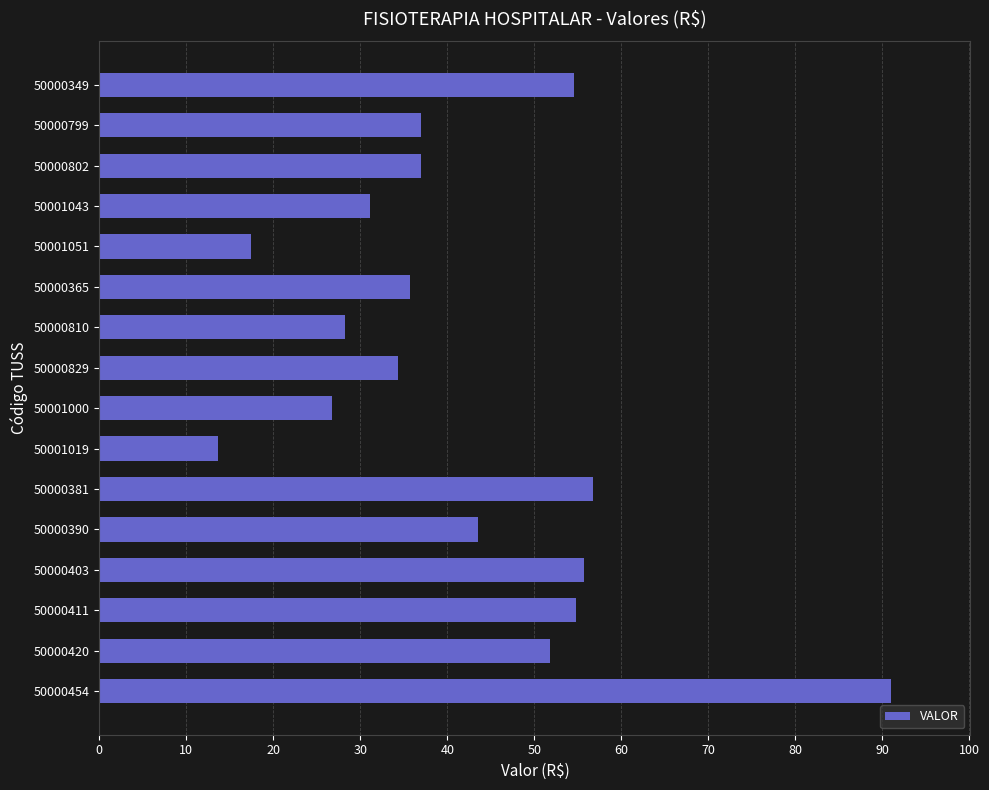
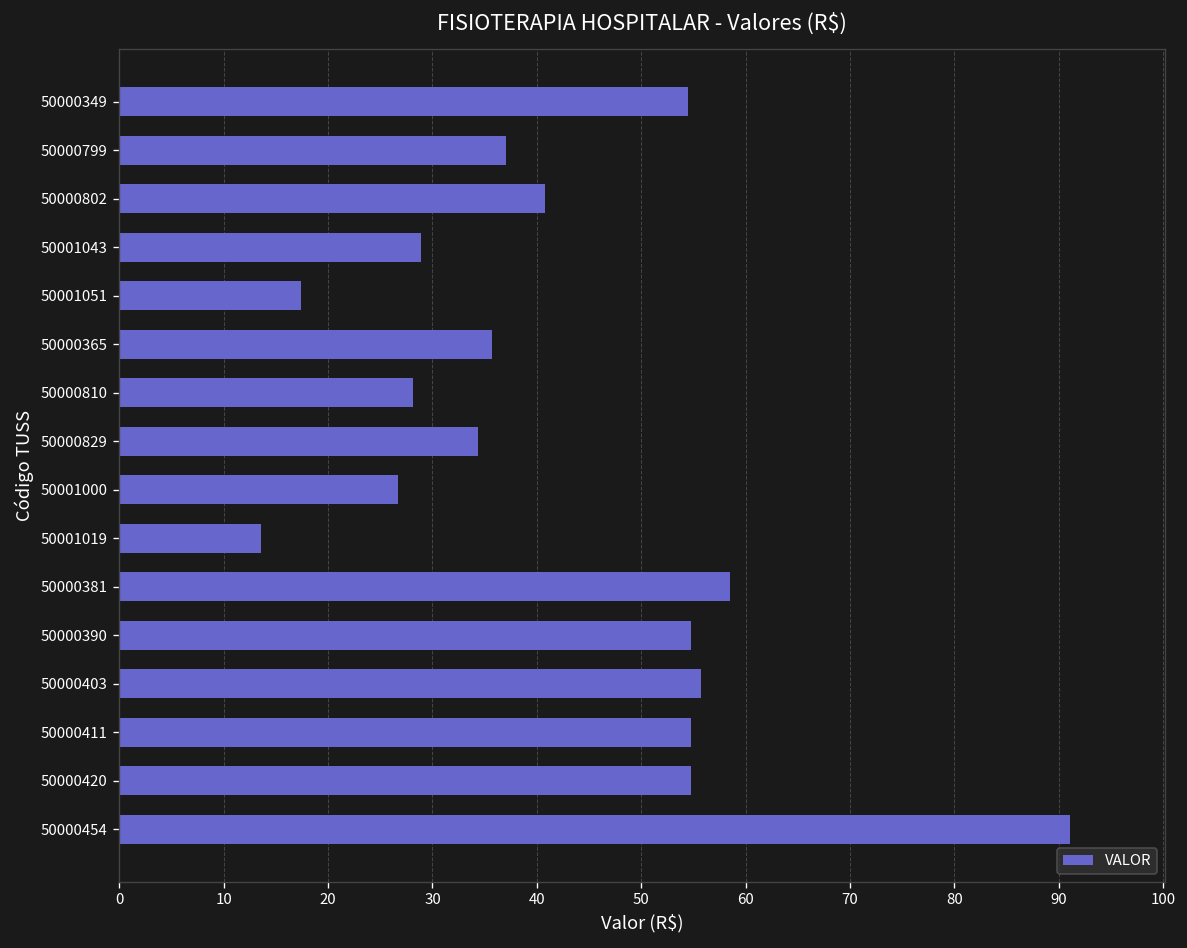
  {
    "50000349": 55,
    "50000799": 37,
-   "50000802": 37,
-   "50001043": 31,
+   "50000802": 41,
+   "50001043": 29,
    "50001051": 17,
    "50000365": 36,
    "50000810": 28,
    "50000829": 34,
    "50001000": 27,
    "50001019": 14,
-   "50000381": 57,
-   "50000390": 44,
+   "50000381": 59,
+   "50000390": 55,
    "50000403": 56,
    "50000411": 55,
-   "50000420": 52,
+   "50000420": 55,
    "50000454": 91
  }
